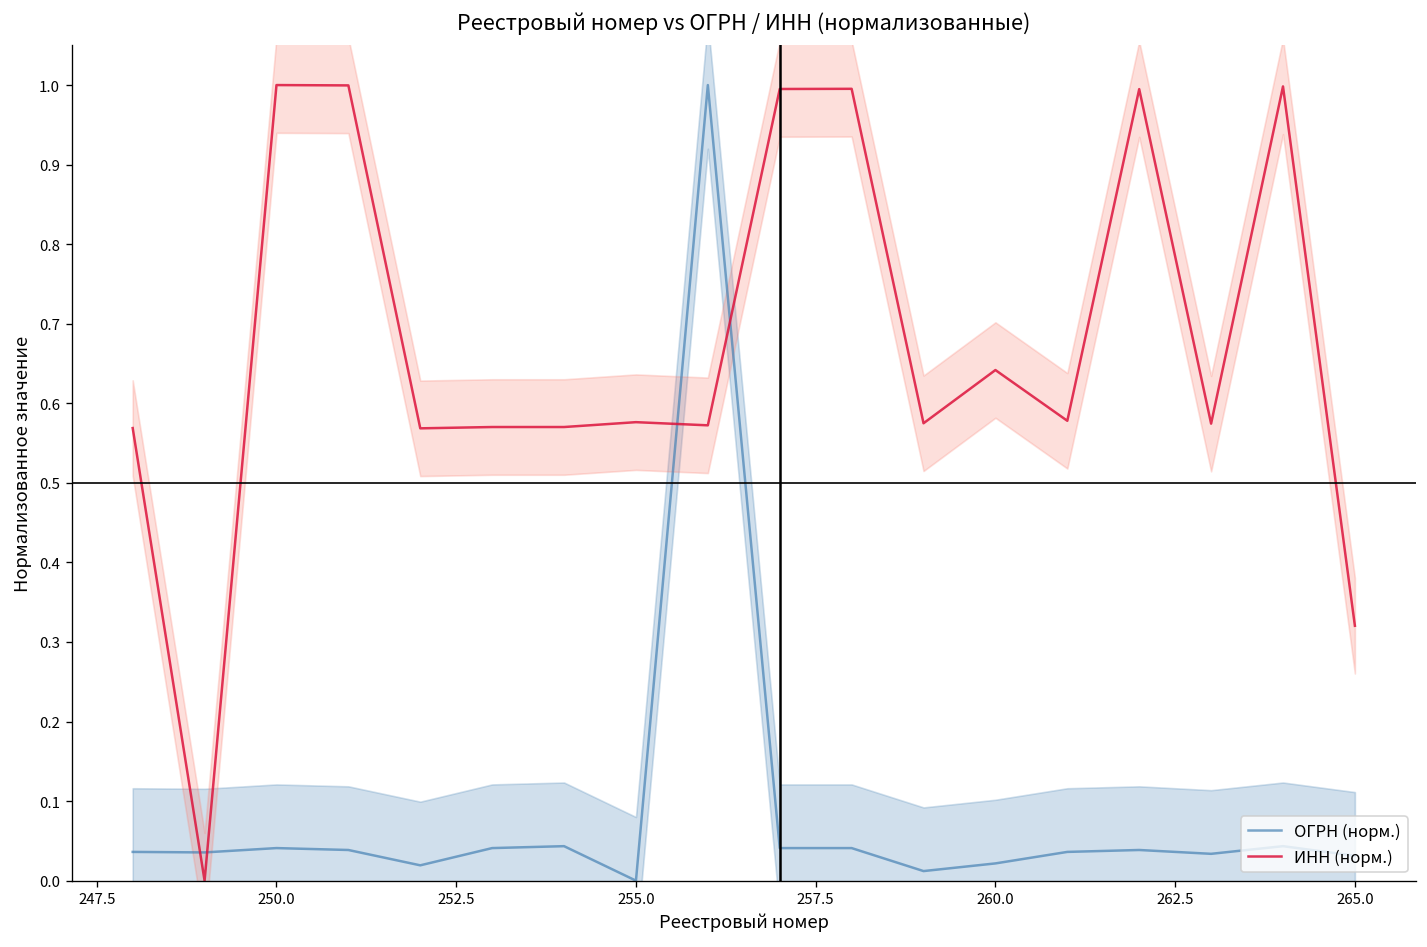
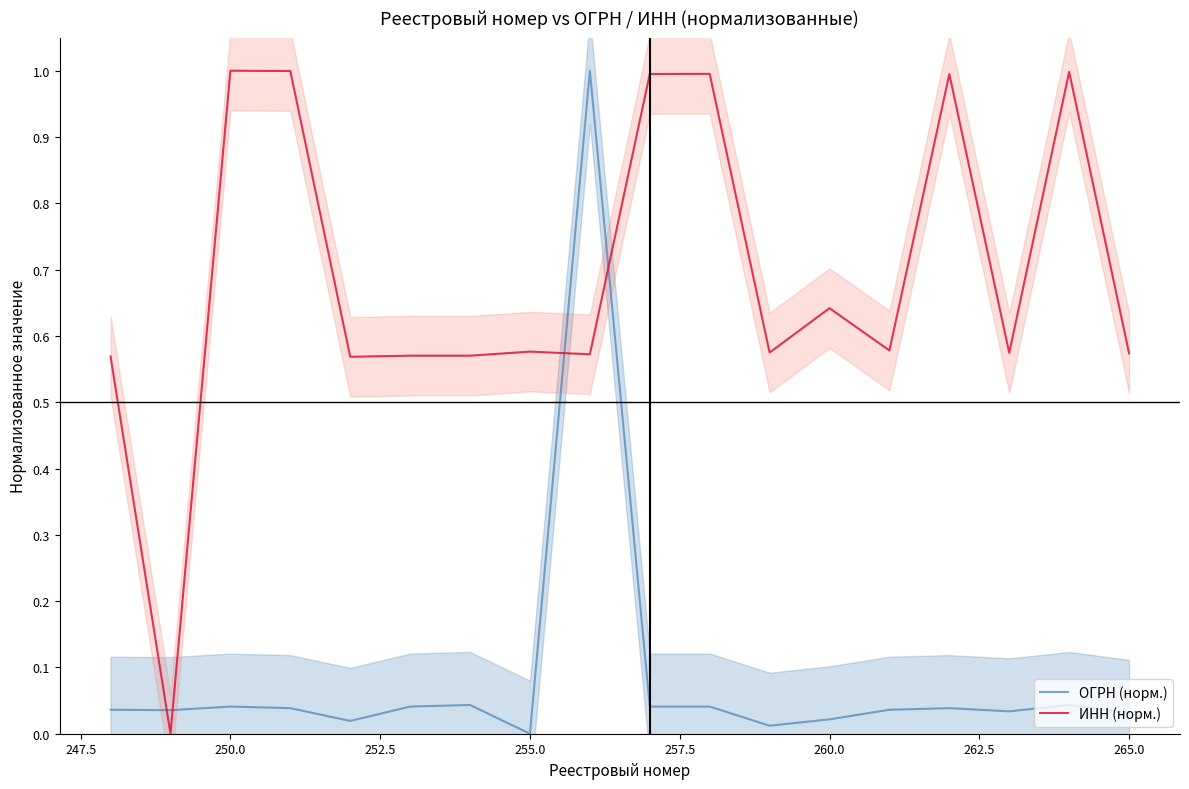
  {
    "ИНН (норм.)": {
      "250.0": 1.00,
      "255.0": 0.58,
      "260.0": 0.64,
-     "265.0": 0.32
+     "265.0": 0.57
    }
  }
